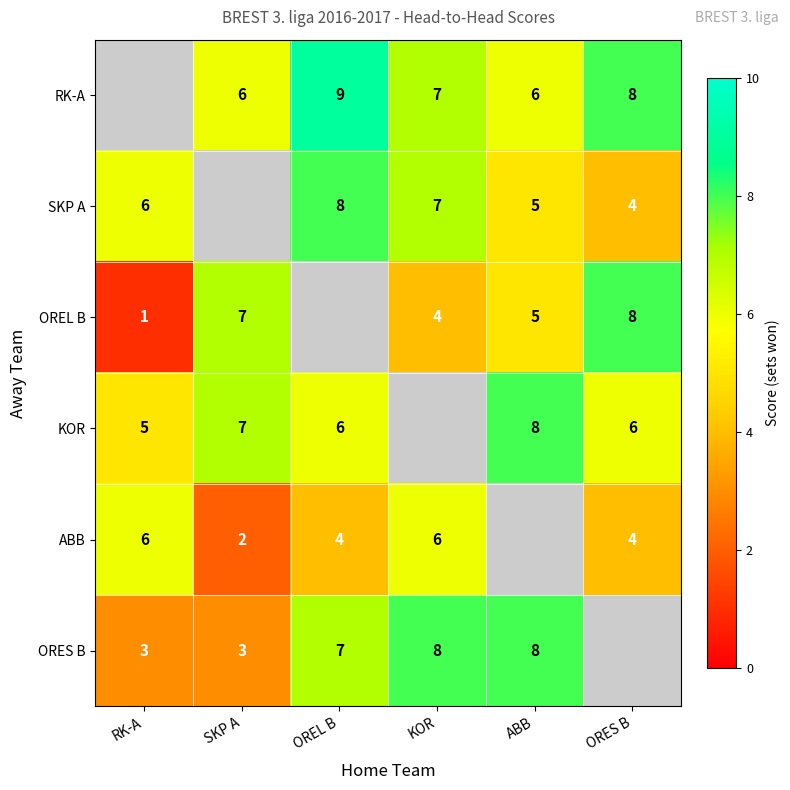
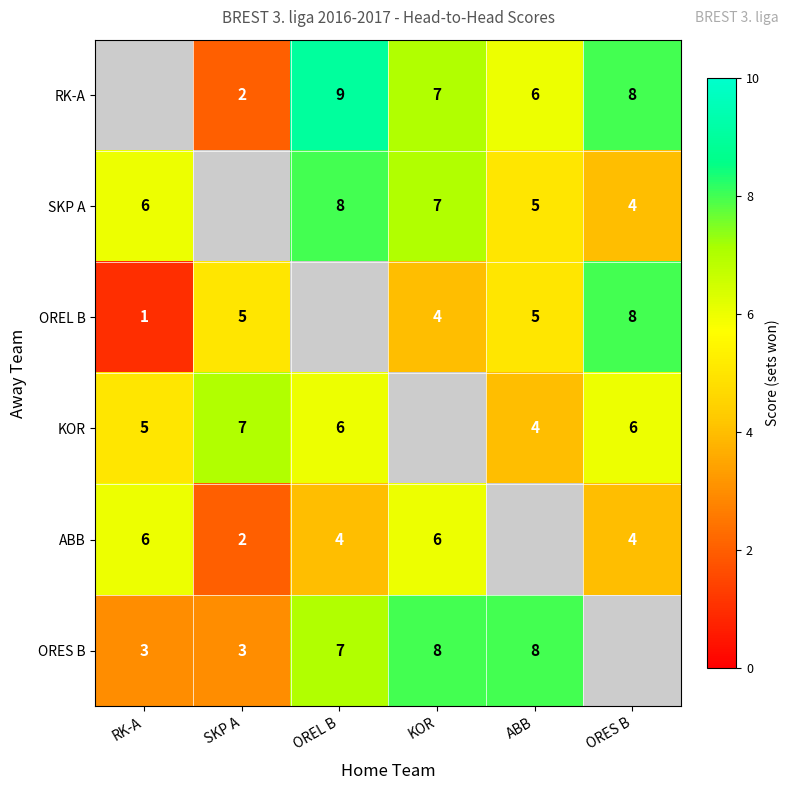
  {
    "RK-A": {
-     "SKP A": 6,
+     "SKP A": 2,
      "OREL B": 9,
      "KOR": 7,
      "ABB": 6,
      "ORES B": 8
    },
    "SKP A": {
      "RK-A": 6,
      "OREL B": 8,
      "KOR": 7,
      "ABB": 5,
      "ORES B": 4
    },
    "OREL B": {
      "RK-A": 1,
-     "SKP A": 7,
+     "SKP A": 5,
      "KOR": 4,
      "ABB": 5,
      "ORES B": 8
    },
    "KOR": {
      "RK-A": 5,
      "SKP A": 7,
      "OREL B": 6,
-     "ABB": 8,
+     "ABB": 4,
      "ORES B": 6
    },
    "ABB": {
      "RK-A": 6,
      "SKP A": 2,
      "OREL B": 4,
      "KOR": 6,
      "ORES B": 4
    },
    "ORES B": {
      "RK-A": 3,
      "SKP A": 3,
      "OREL B": 7,
      "KOR": 8,
      "ABB": 8
    }
  }
